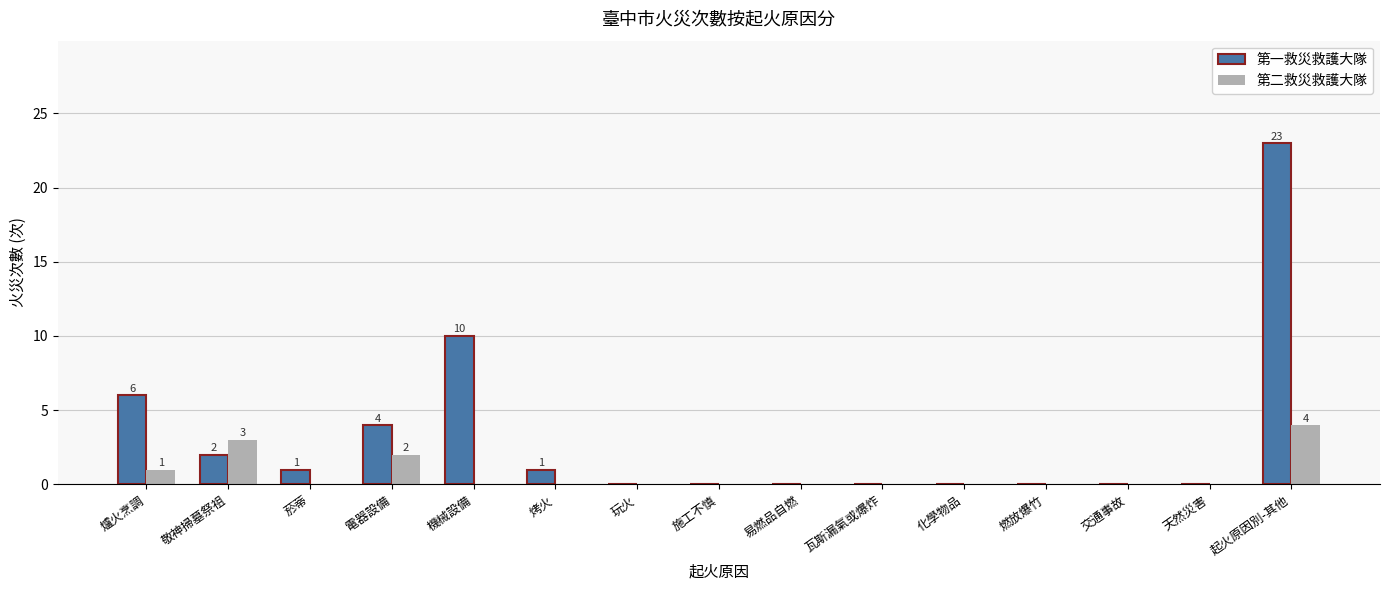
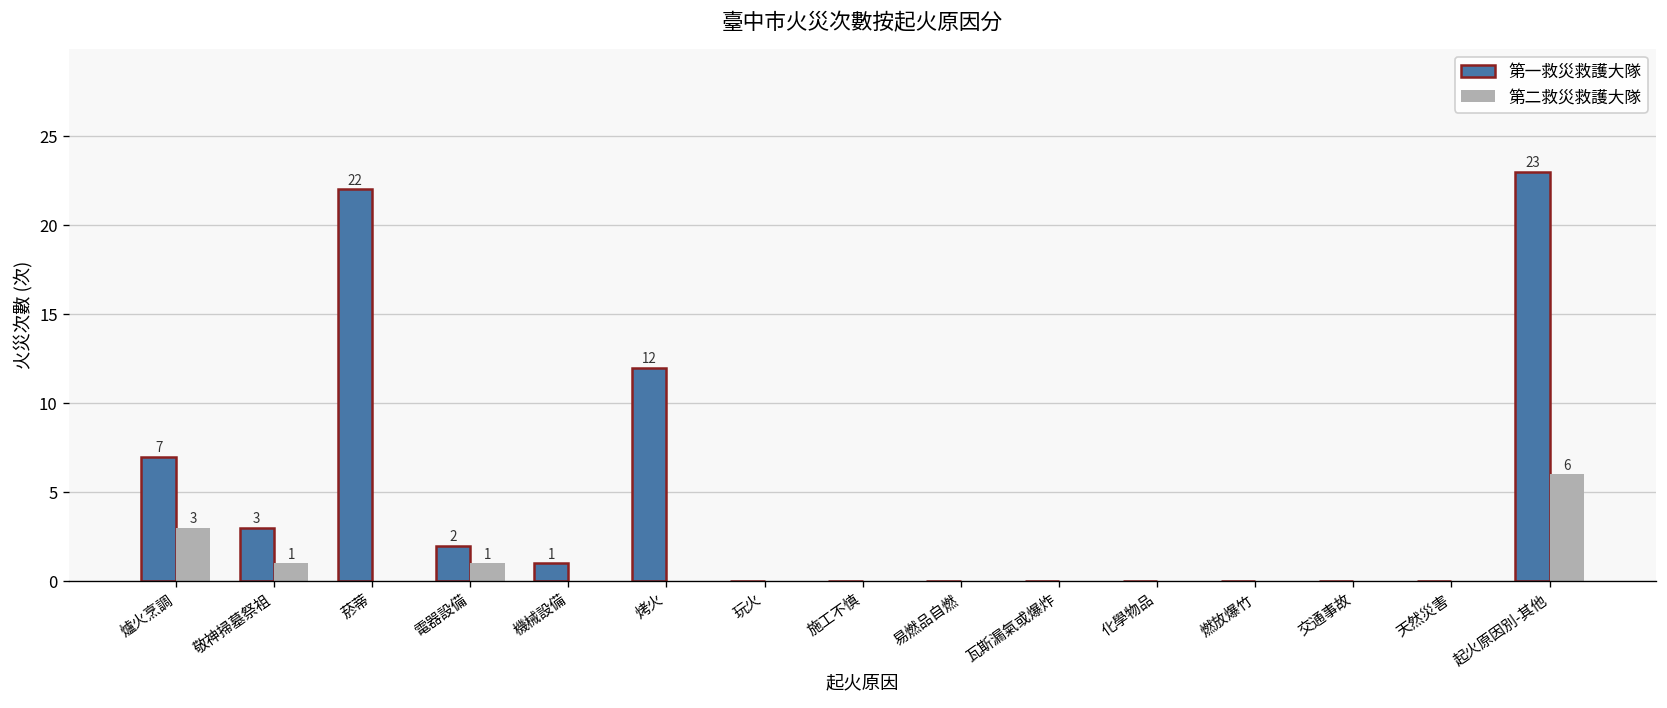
  {
    "第一救災救護大隊": {
-     "爐火烹調": 6,
-     "敬神掃墓祭祖": 2,
-     "菸蒂": 1,
-     "電器設備": 4,
-     "機械設備": 10,
-     "烤火": 1,
+     "爐火烹調": 7,
+     "敬神掃墓祭祖": 3,
+     "菸蒂": 22,
+     "電器設備": 2,
+     "機械設備": 1,
+     "烤火": 12,
      "起火原因別-其他": 23
    },
    "第二救災救護大隊": {
-     "爐火烹調": 1,
-     "敬神掃墓祭祖": 3,
-     "電器設備": 2,
-     "起火原因別-其他": 4
+     "爐火烹調": 3,
+     "敬神掃墓祭祖": 1,
+     "電器設備": 1,
+     "起火原因別-其他": 6
    }
  }
